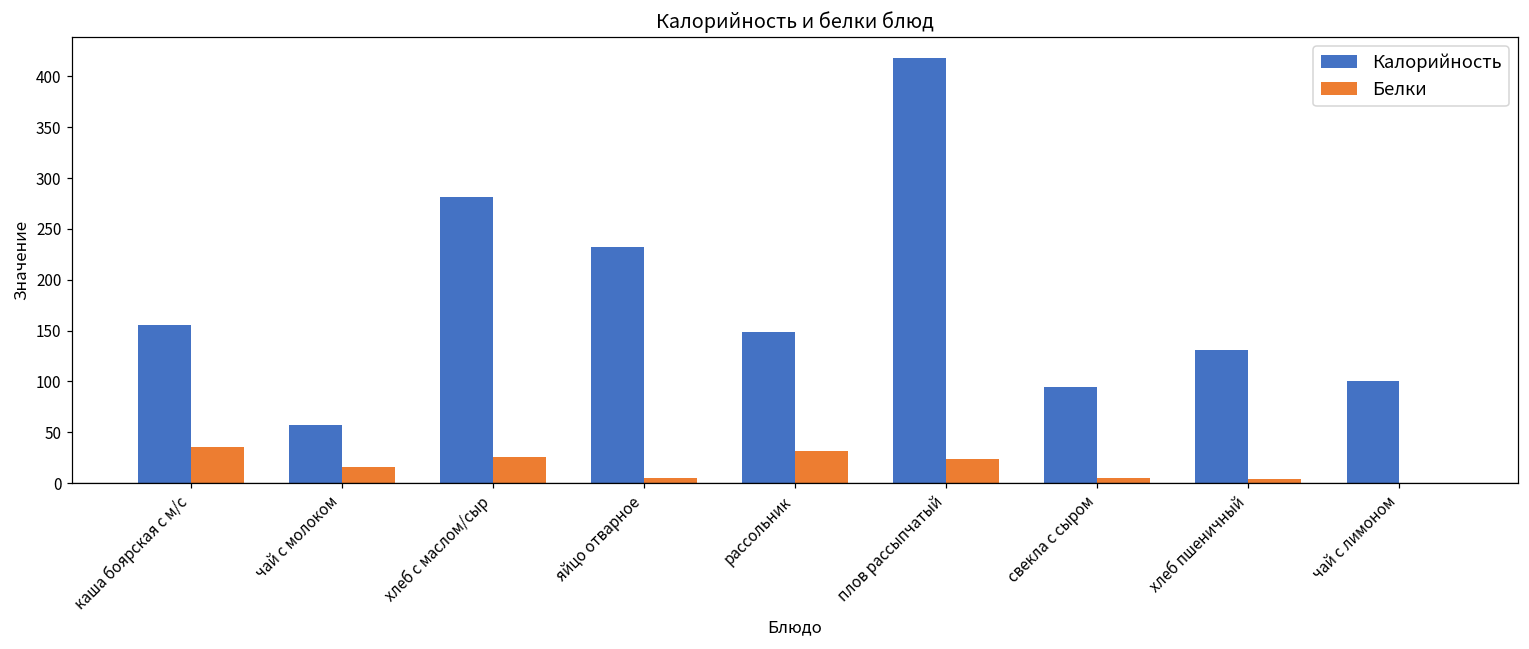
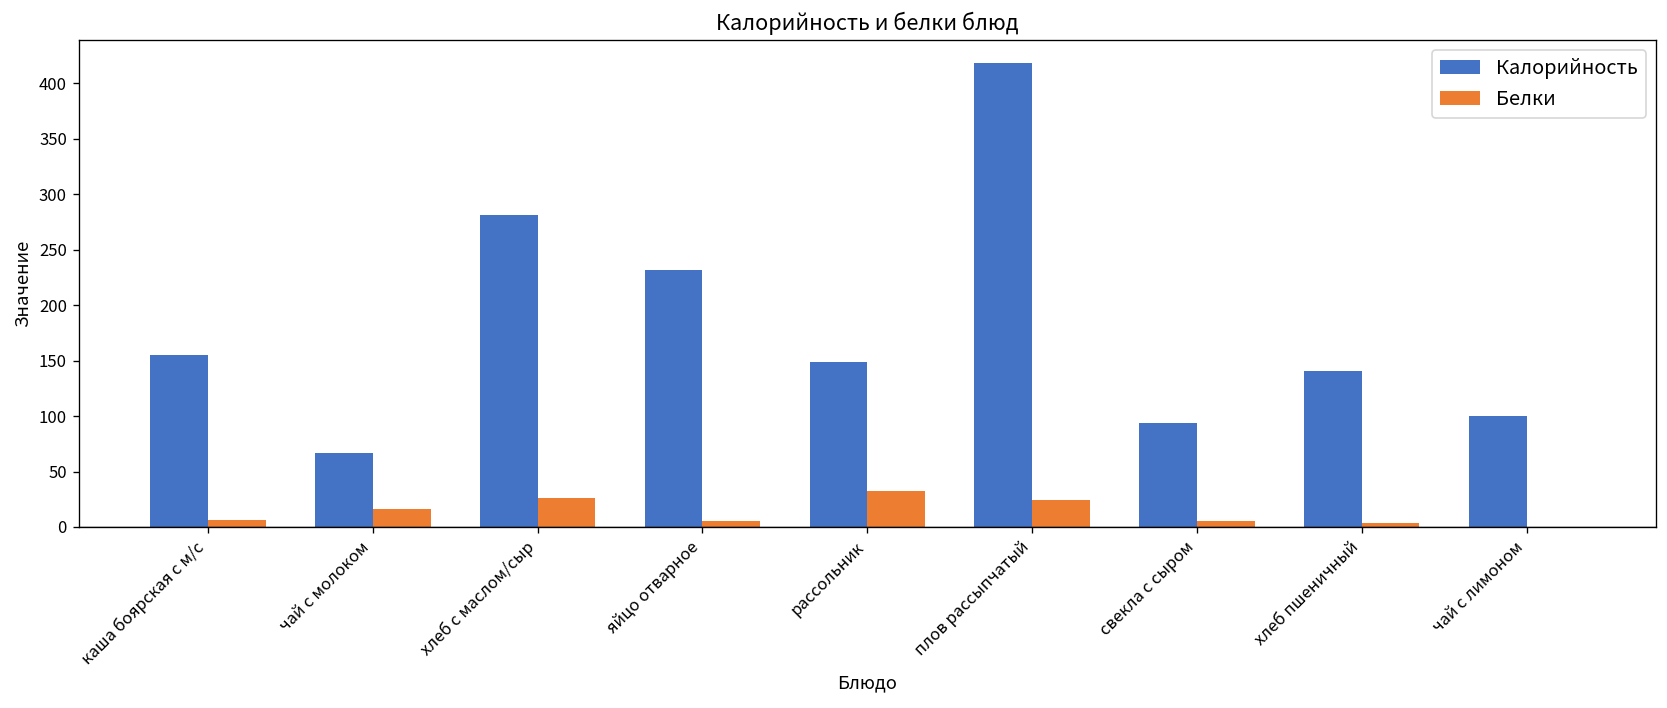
  {
    "Калорийность": {
      "каша боярская с м/с": 160,
-     "чай с молоком": 60,
+     "чай с молоком": 70,
      "хлеб с маслом/сыр": 280,
      "яйцо отварное": 230,
      "рассольник": 150,
      "плов рассыпчатый": 420,
      "свекла с сыром": 90,
-     "хлеб пшеничный": 130,
+     "хлеб пшеничный": 140,
      "чай с лимоном": 100
    },
    "Белки": {
-     "каша боярская с м/с": 40,
+     "каша боярская с м/с": 10,
      "чай с молоком": 20,
      "хлеб с маслом/сыр": 30,
      "яйцо отварное": 10,
      "рассольник": 30,
      "плов рассыпчатый": 20,
      "свекла с сыром": 10,
      "хлеб пшеничный": 0,
      "чай с лимоном": 0
    }
  }
